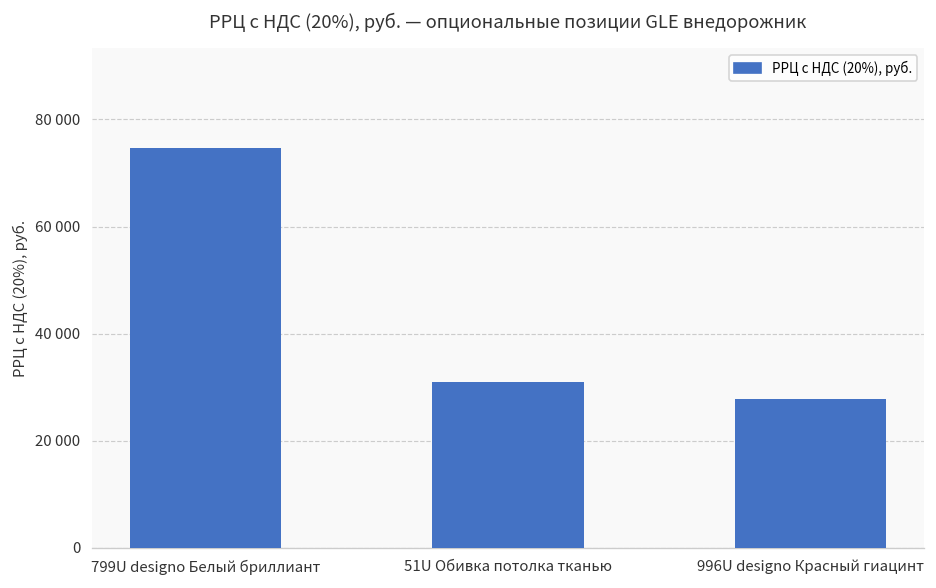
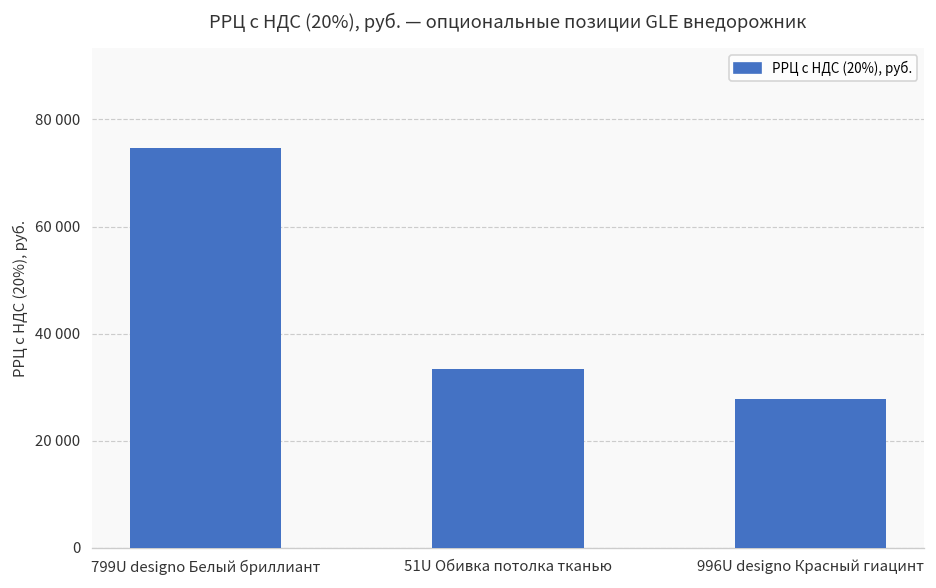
  {
    "799U designo Белый бриллиант": 75000,
-   "51U Обивка потолка тканью": 31000,
+   "51U Обивка потолка тканью": 33000,
    "996U designo Красный гиацинт": 28000
  }
